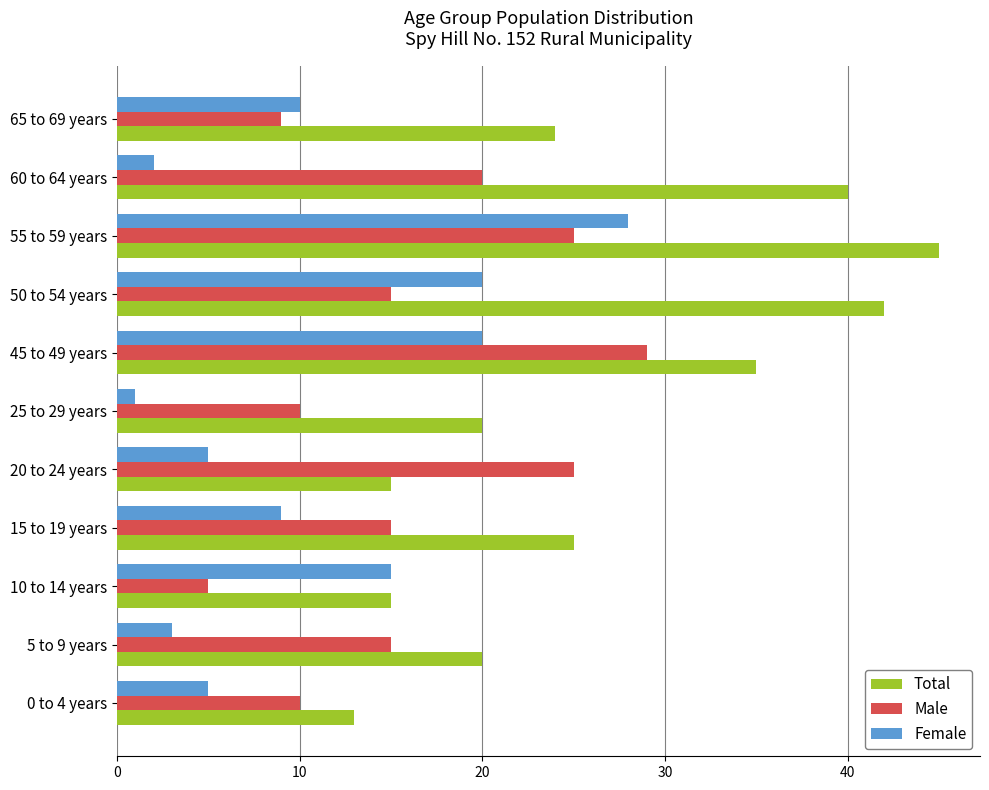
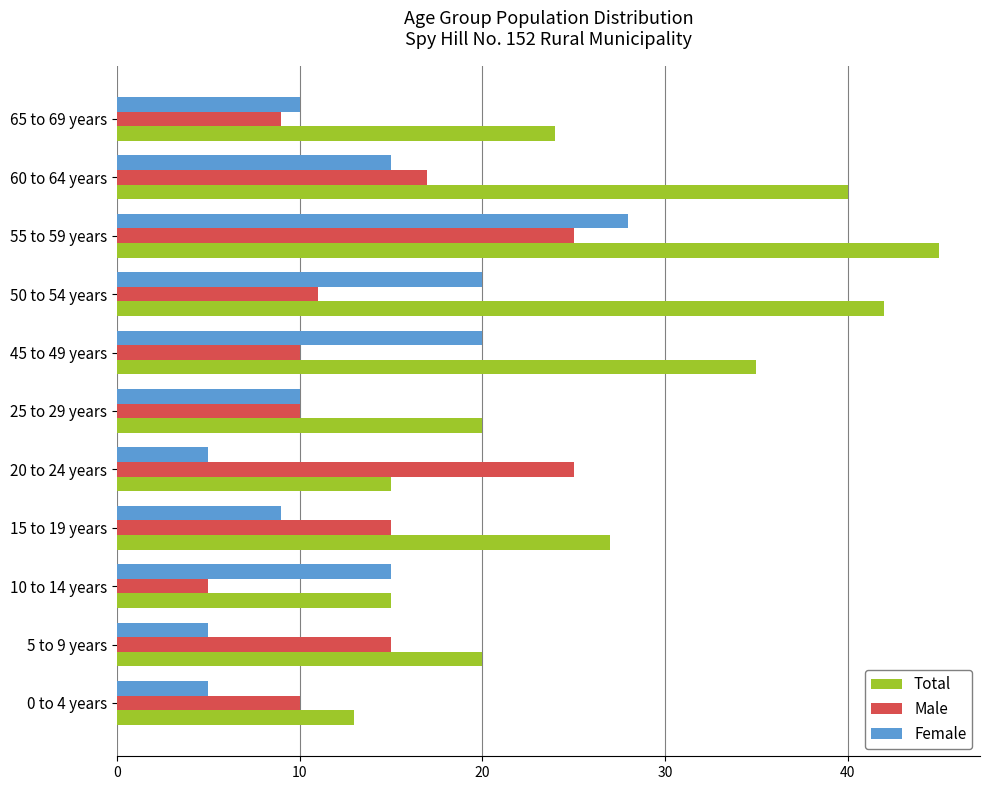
  {
    "Total": {
      "65 to 69 years": 24,
      "60 to 64 years": 40,
      "55 to 59 years": 45,
      "50 to 54 years": 42,
      "45 to 49 years": 35,
      "25 to 29 years": 20,
      "20 to 24 years": 15,
-     "15 to 19 years": 25,
+     "15 to 19 years": 27,
      "10 to 14 years": 15,
      "5 to 9 years": 20,
      "0 to 4 years": 13
    },
    "Male": {
      "65 to 69 years": 9,
-     "60 to 64 years": 20,
+     "60 to 64 years": 17,
      "55 to 59 years": 25,
-     "50 to 54 years": 15,
-     "45 to 49 years": 29,
+     "50 to 54 years": 11,
+     "45 to 49 years": 10,
      "25 to 29 years": 10,
      "20 to 24 years": 25,
      "15 to 19 years": 15,
      "10 to 14 years": 5,
      "5 to 9 years": 15,
      "0 to 4 years": 10
    },
    "Female": {
      "65 to 69 years": 10,
-     "60 to 64 years": 2,
+     "60 to 64 years": 15,
      "55 to 59 years": 28,
      "50 to 54 years": 20,
      "45 to 49 years": 20,
-     "25 to 29 years": 1,
+     "25 to 29 years": 10,
      "20 to 24 years": 5,
      "15 to 19 years": 9,
      "10 to 14 years": 15,
-     "5 to 9 years": 3,
+     "5 to 9 years": 5,
      "0 to 4 years": 5
    }
  }
